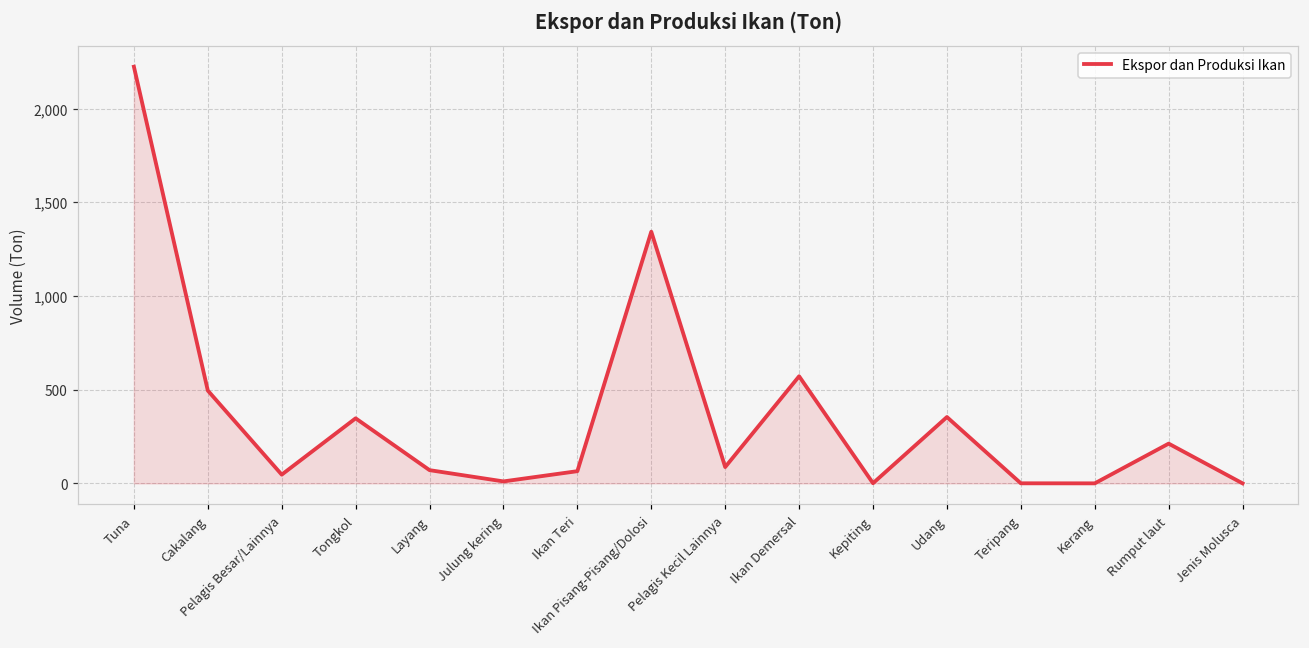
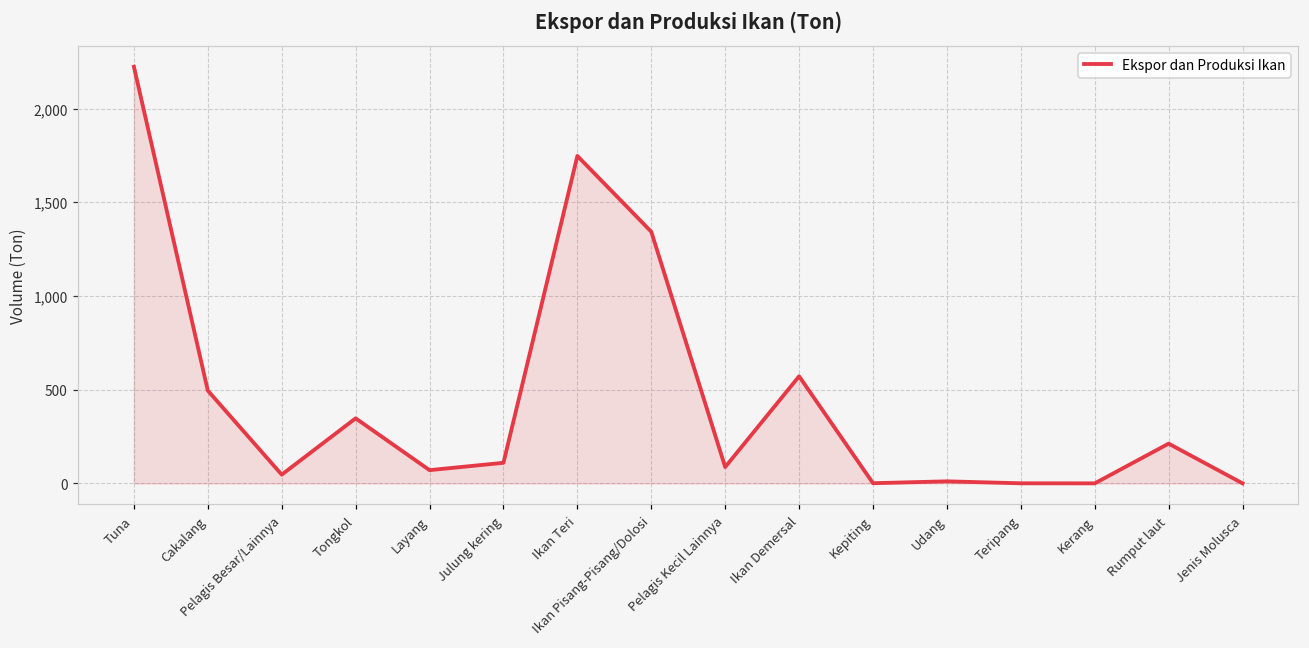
  {
    "Tuna": "2,220",
    "Cakalang": "500",
    "Pelagis Besar/Lainnya": "50",
    "Tongkol": "350",
    "Layang": "70",
-   "Julung kering": "10",
-   "Ikan Teri": "70",
+   "Julung kering": "110",
+   "Ikan Teri": "1,750",
    "Ikan Pisang-Pisang/Dolosi": "1,340",
    "Pelagis Kecil Lainnya": "90",
    "Ikan Demersal": "570",
    "Kepiting": "0",
-   "Udang": "350",
+   "Udang": "10",
    "Teripang": "0",
    "Kerang": "0",
    "Rumput laut": "210",
    "Jenis Molusca": "0"
  }
